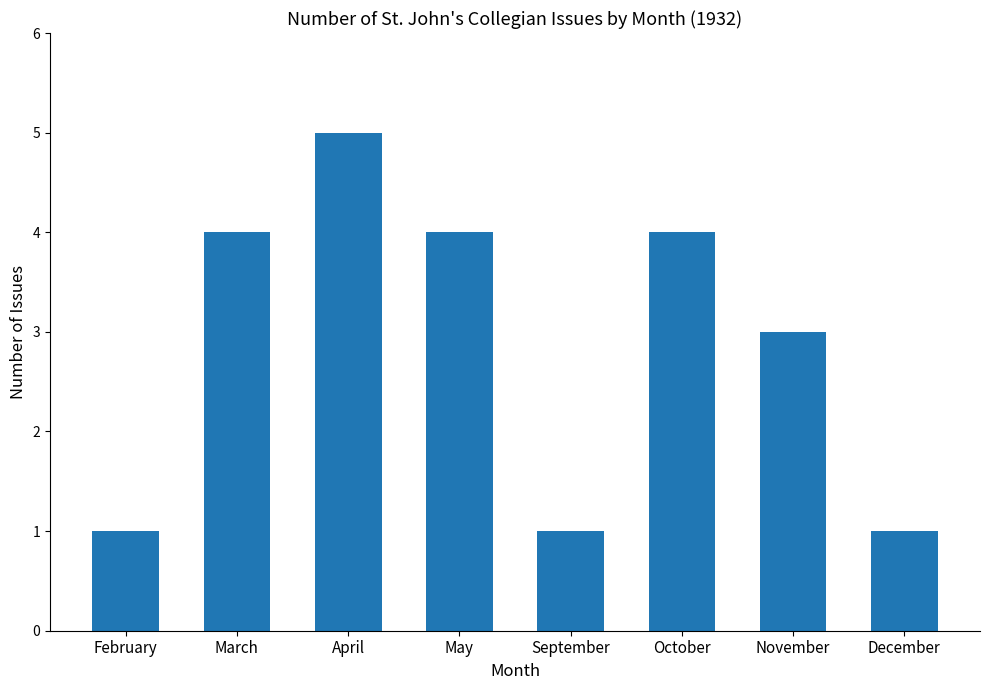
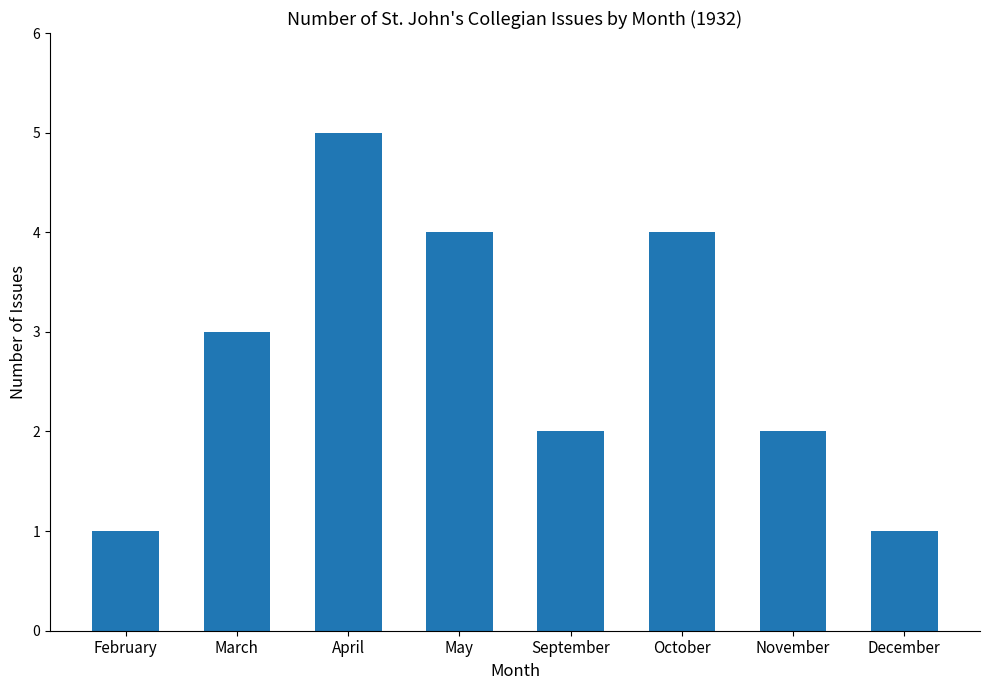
  {
    "February": 1,
-   "March": 4,
+   "March": 3,
    "April": 5,
    "May": 4,
-   "September": 1,
+   "September": 2,
    "October": 4,
-   "November": 3,
+   "November": 2,
    "December": 1
  }
